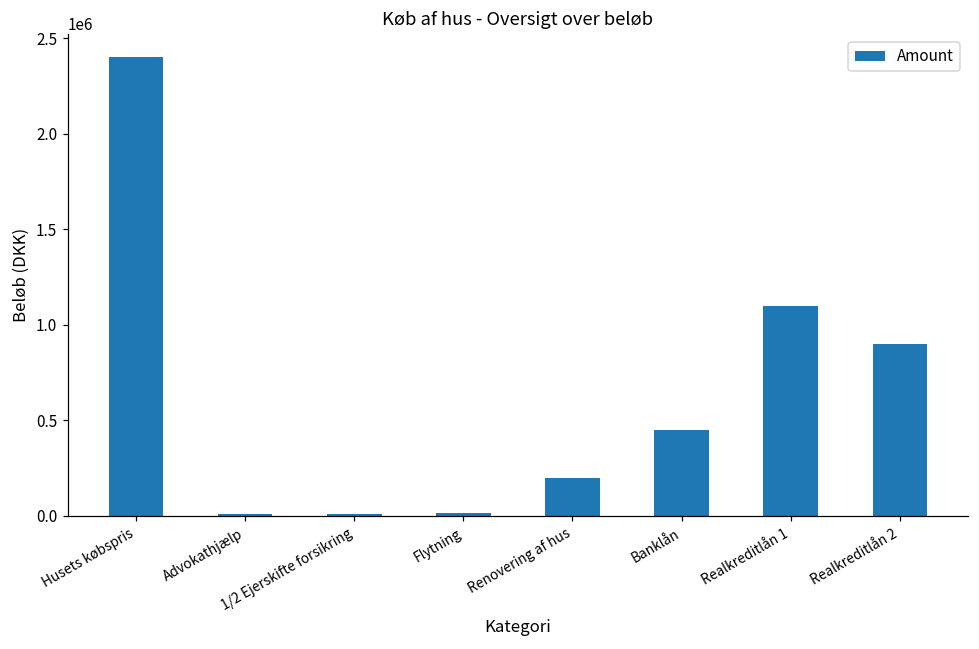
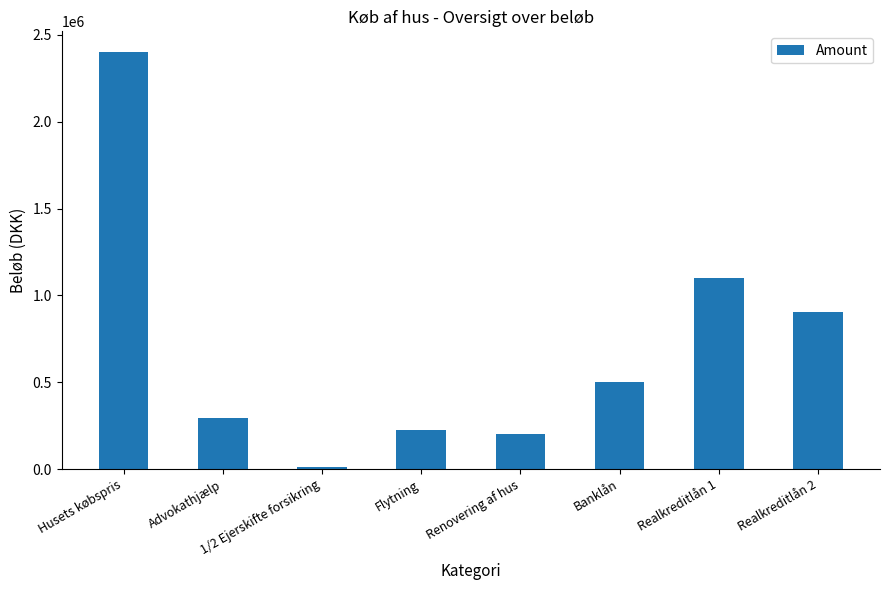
  {
    "Husets købspris": 2400000,
-   "Advokathjælp": 10000,
-   "Flytning": 20000,
+   "Advokathjælp": 290000,
+   "Flytning": 230000,
    "Renovering af hus": 200000,
-   "Banklån": 450000,
+   "Banklån": 500000,
    "Realkreditlån 1": 1100000,
    "Realkreditlån 2": 900000
  }
